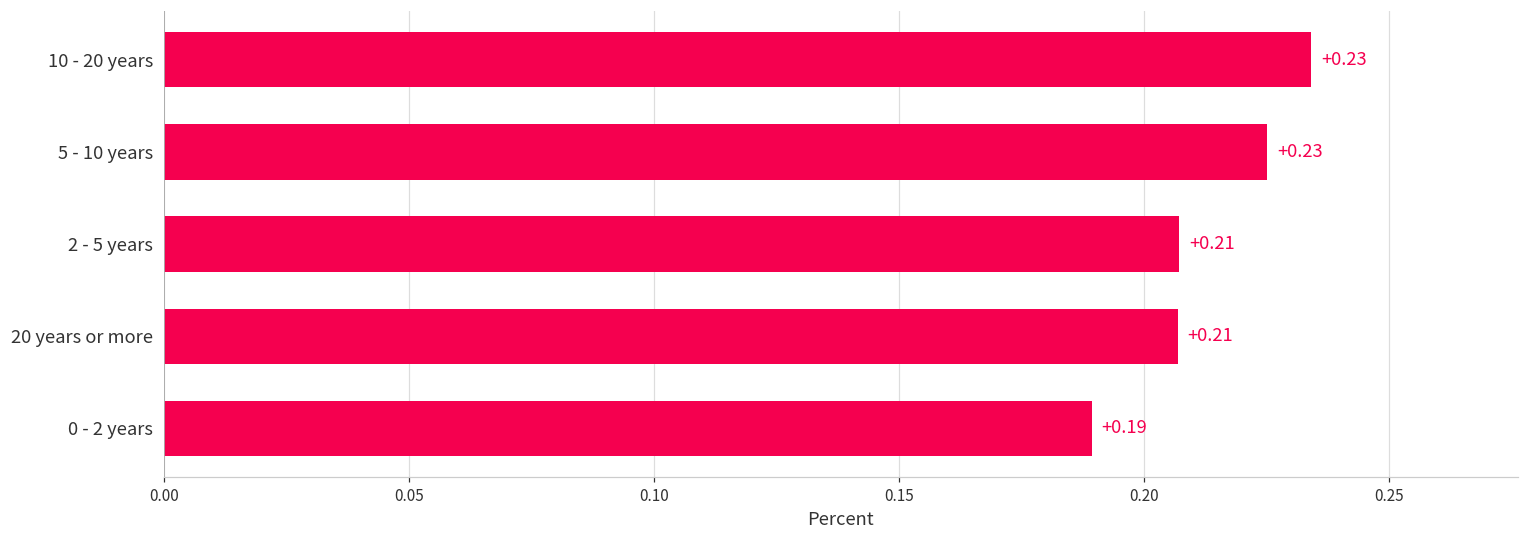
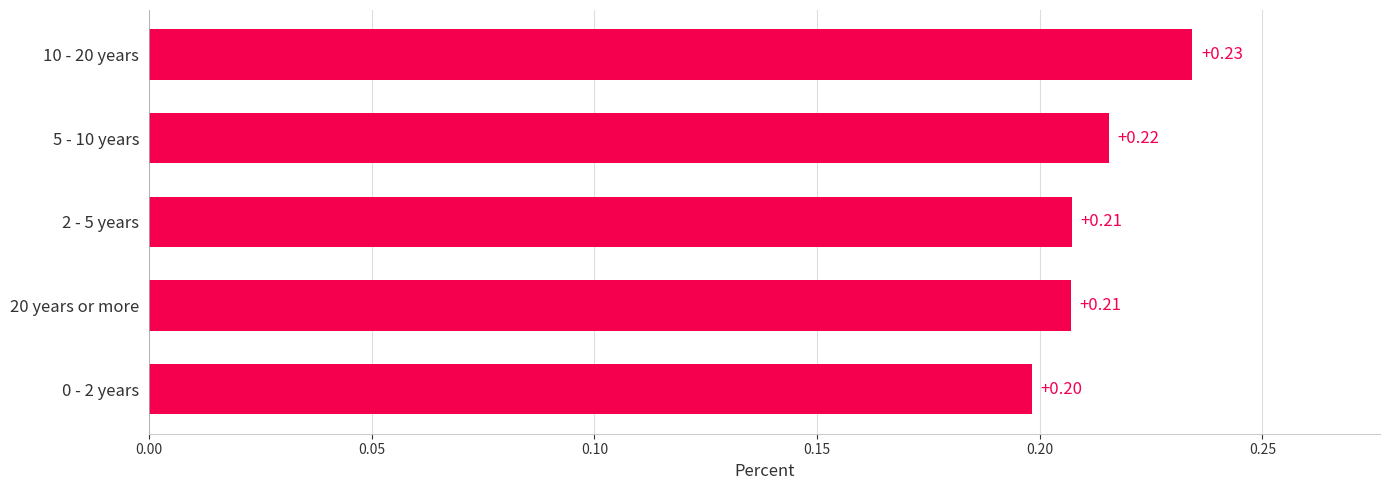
  {
    "10 - 20 years": "+0.23",
-   "5 - 10 years": "+0.23",
+   "5 - 10 years": "+0.22",
    "2 - 5 years": "+0.21",
    "20 years or more": "+0.21",
-   "0 - 2 years": "+0.19"
+   "0 - 2 years": "+0.20"
  }
